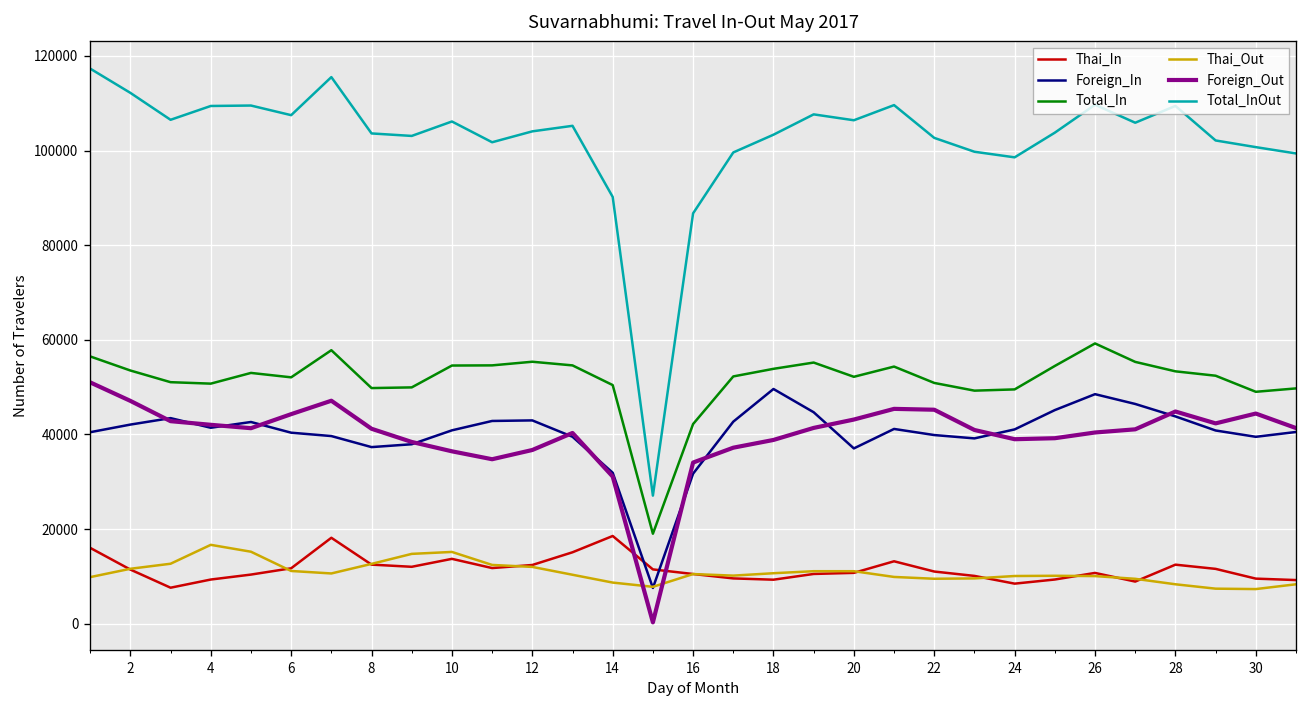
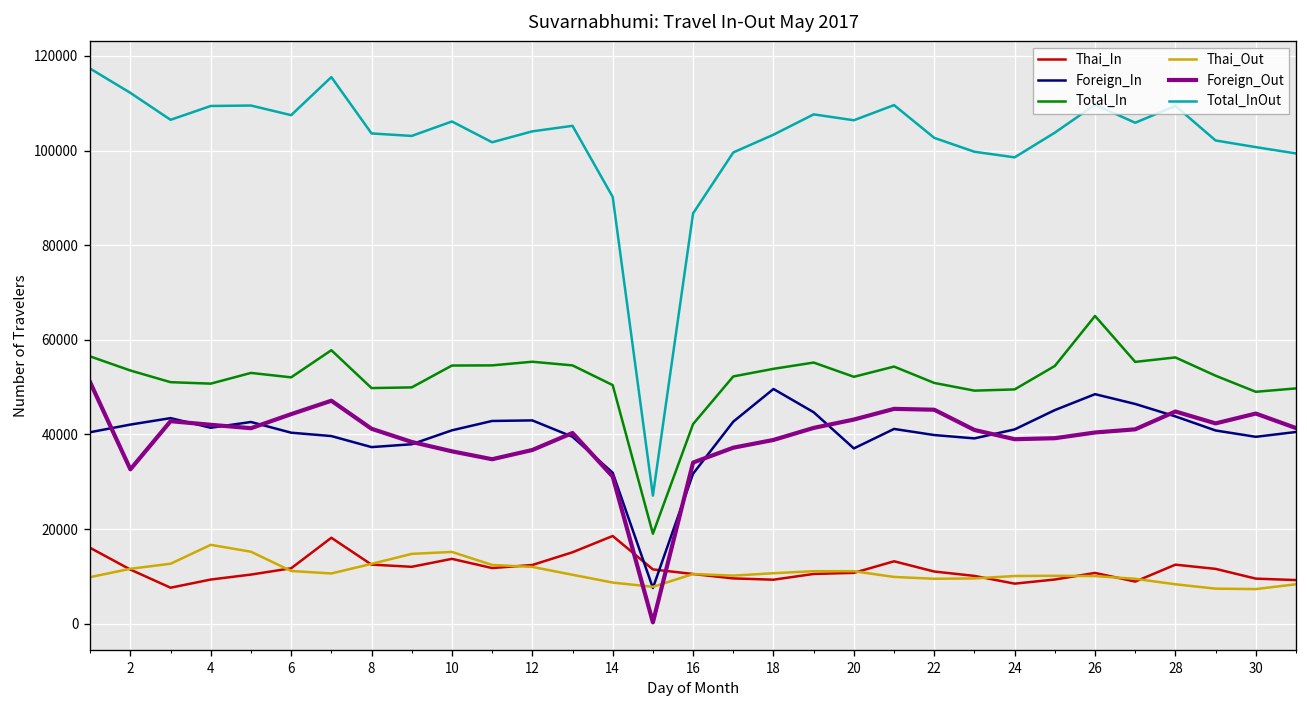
  {
    "Thai_In": {
      "4": 9000,
      "10": 14000,
      "14": 19000,
      "18": 9000,
      "22": 11000,
      "24": 8000,
      "26": 11000,
      "28": 12000,
      "30": 10000
    },
    "Foreign_In": {
      "2": 42000,
      "6": 40000,
      "8": 37000,
      "10": 41000,
      "12": 43000,
      "14": 32000,
      "16": 32000,
      "18": 50000,
      "20": 37000,
      "22": 40000,
      "24": 41000,
      "26": 49000,
      "28": 44000,
      "30": 39000
    },
    "Total_In": {
      "2": 54000,
      "4": 51000,
      "6": 52000,
      "8": 50000,
      "10": 55000,
      "12": 55000,
      "14": 50000,
      "16": 42000,
      "18": 54000,
      "20": 52000,
      "22": 51000,
      "24": 50000,
-     "26": 59000,
-     "28": 53000,
+     "26": 65000,
+     "28": 56000,
      "30": 49000
    },
    "Thai_Out": {
      "4": 17000,
      "10": 15000,
      "14": 9000,
      "18": 11000,
      "22": 9000,
      "24": 10000,
      "26": 10000,
      "28": 8000,
      "30": 7000
    },
    "Foreign_Out": {
-     "2": 47000,
+     "2": 33000,
      "6": 44000,
      "8": 41000,
      "10": 36000,
      "12": 37000,
      "14": 31000,
      "16": 34000,
      "18": 39000,
      "20": 43000,
      "22": 45000,
      "24": 39000,
      "26": 40000,
      "28": 45000,
      "30": 44000
    },
    "Total_InOut": {
      "2": 112000,
      "4": 109000,
      "6": 107000,
      "8": 104000,
      "10": 106000,
      "12": 104000,
      "14": 90000,
      "16": 87000,
      "18": 103000,
      "20": 106000,
      "22": 103000,
      "24": 99000,
      "30": 101000
    }
  }
